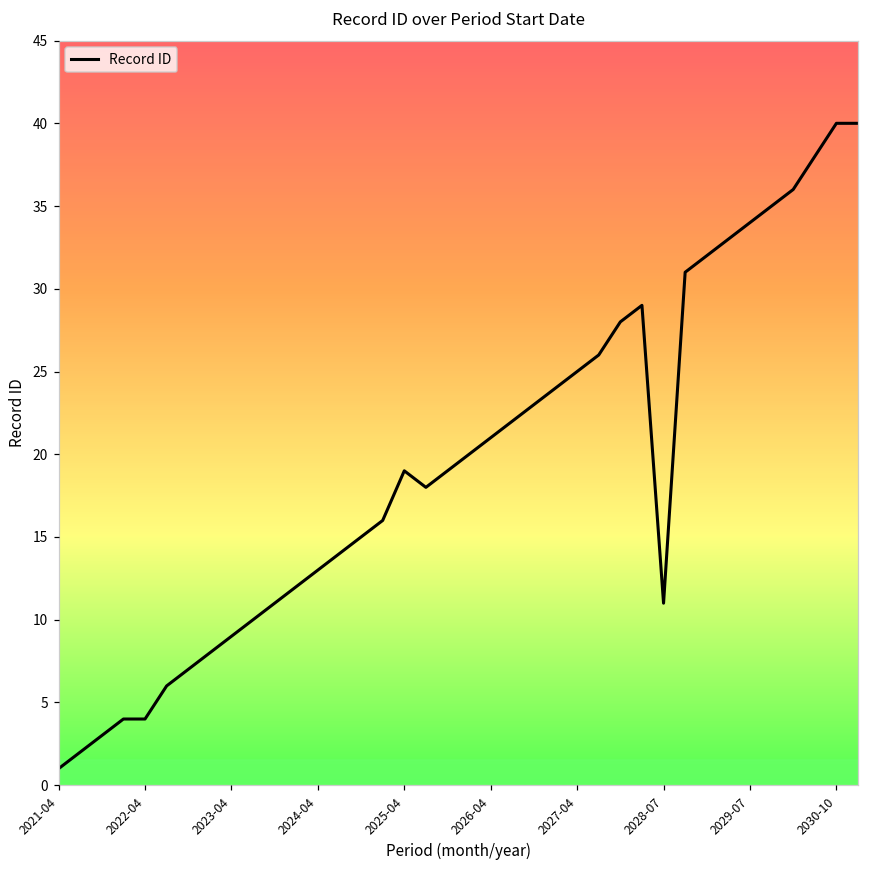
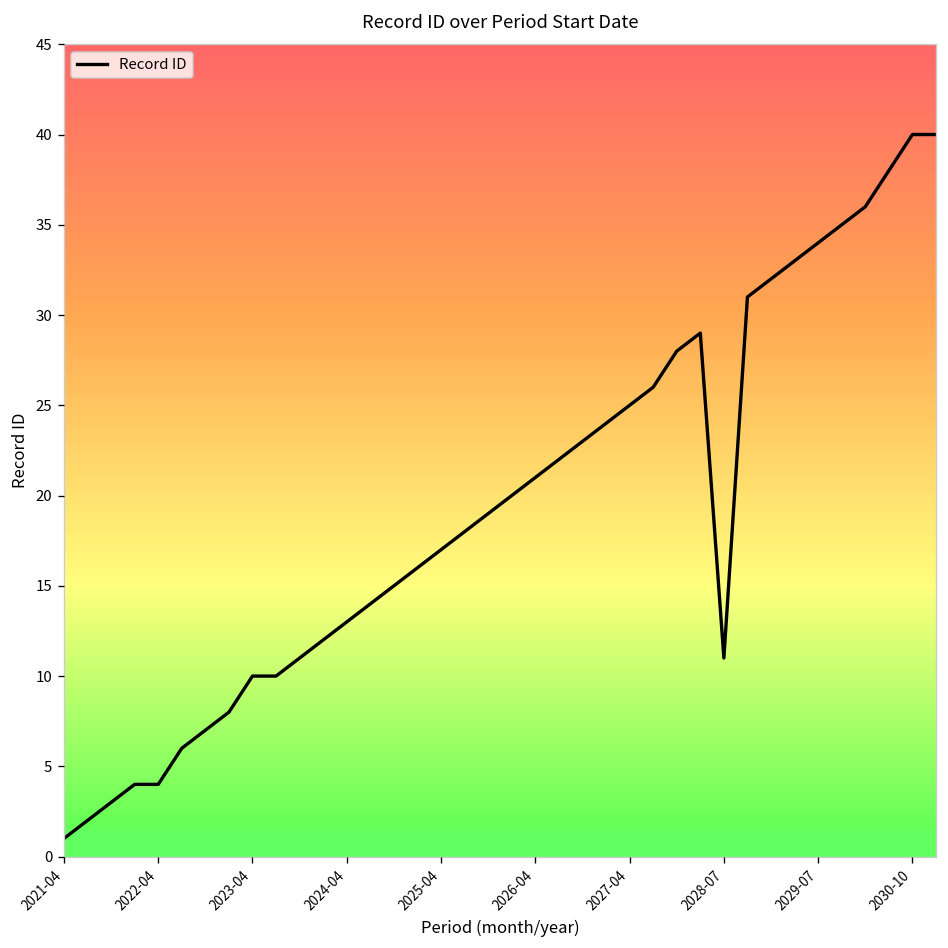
  {
    "2022-04": 4,
-   "2023-04": 9,
+   "2023-04": 10,
    "2024-04": 13,
-   "2025-04": 19,
+   "2025-04": 17,
    "2026-04": 21,
    "2027-04": 25,
    "2028-07": 11,
    "2029-07": 34,
    "2030-10": 40
  }
